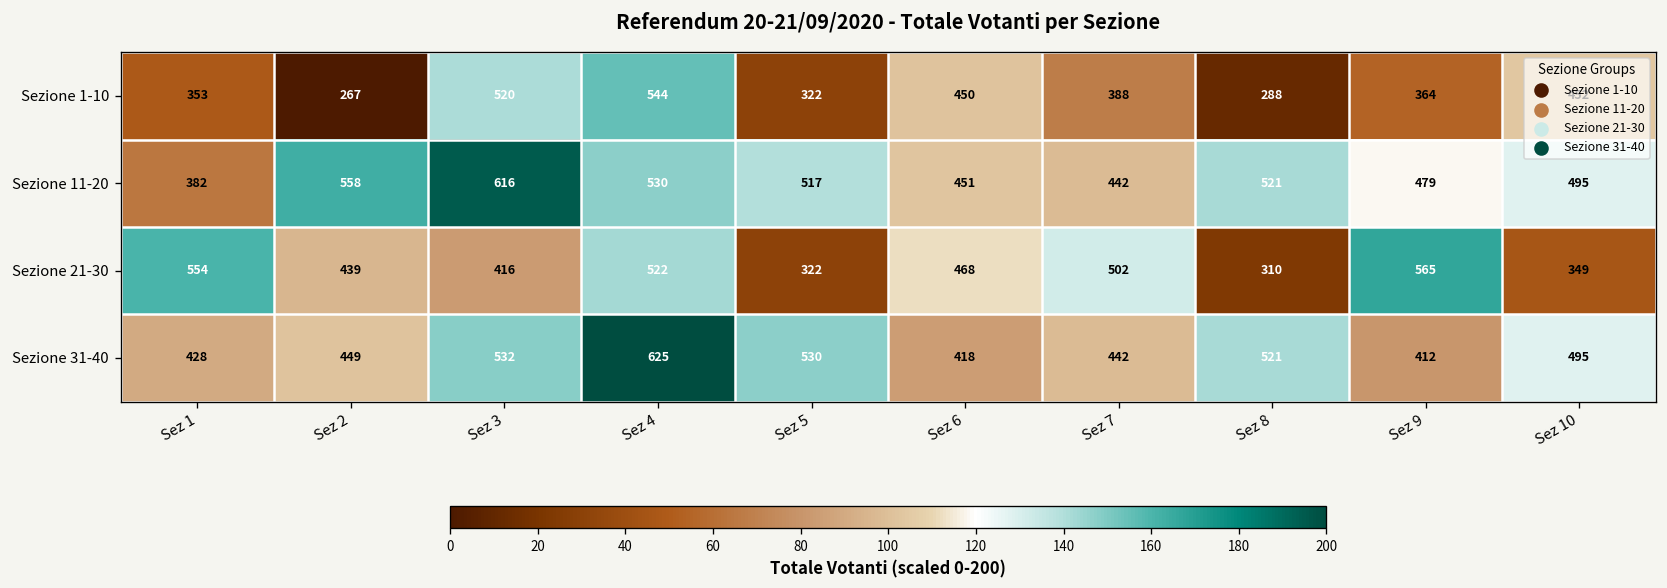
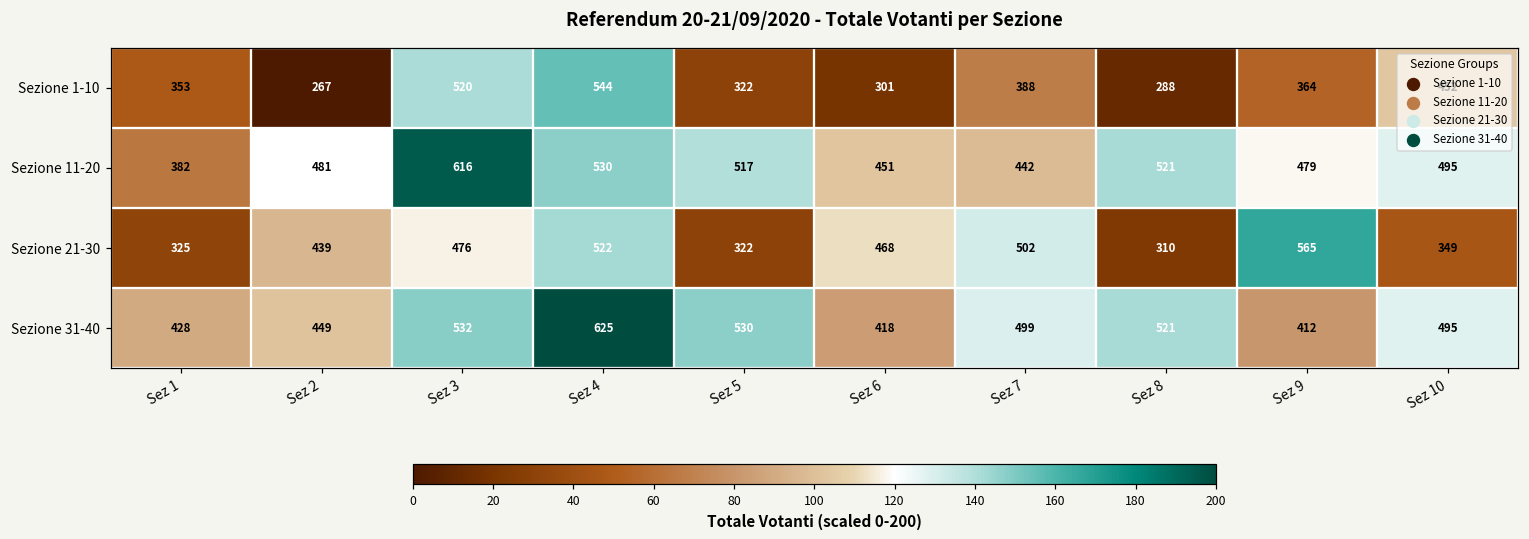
  {
    "Sezione 1-10": {
      "Sez 1": 353,
      "Sez 2": 267,
      "Sez 3": 520,
      "Sez 4": 544,
      "Sez 5": 322,
-     "Sez 6": 450,
+     "Sez 6": 301,
      "Sez 7": 388,
      "Sez 8": 288,
      "Sez 9": 364
    },
    "Sezione 11-20": {
      "Sez 1": 382,
-     "Sez 2": 558,
+     "Sez 2": 481,
      "Sez 3": 616,
      "Sez 4": 530,
      "Sez 5": 517,
      "Sez 6": 451,
      "Sez 7": 442,
      "Sez 8": 521,
      "Sez 9": 479,
      "Sez 10": 495
    },
    "Sezione 21-30": {
-     "Sez 1": 554,
+     "Sez 1": 325,
      "Sez 2": 439,
-     "Sez 3": 416,
+     "Sez 3": 476,
      "Sez 4": 522,
      "Sez 5": 322,
      "Sez 6": 468,
      "Sez 7": 502,
      "Sez 8": 310,
      "Sez 9": 565,
      "Sez 10": 349
    },
    "Sezione 31-40": {
      "Sez 1": 428,
      "Sez 2": 449,
      "Sez 3": 532,
      "Sez 4": 625,
      "Sez 5": 530,
      "Sez 6": 418,
-     "Sez 7": 442,
+     "Sez 7": 499,
      "Sez 8": 521,
      "Sez 9": 412,
      "Sez 10": 495
    }
  }
